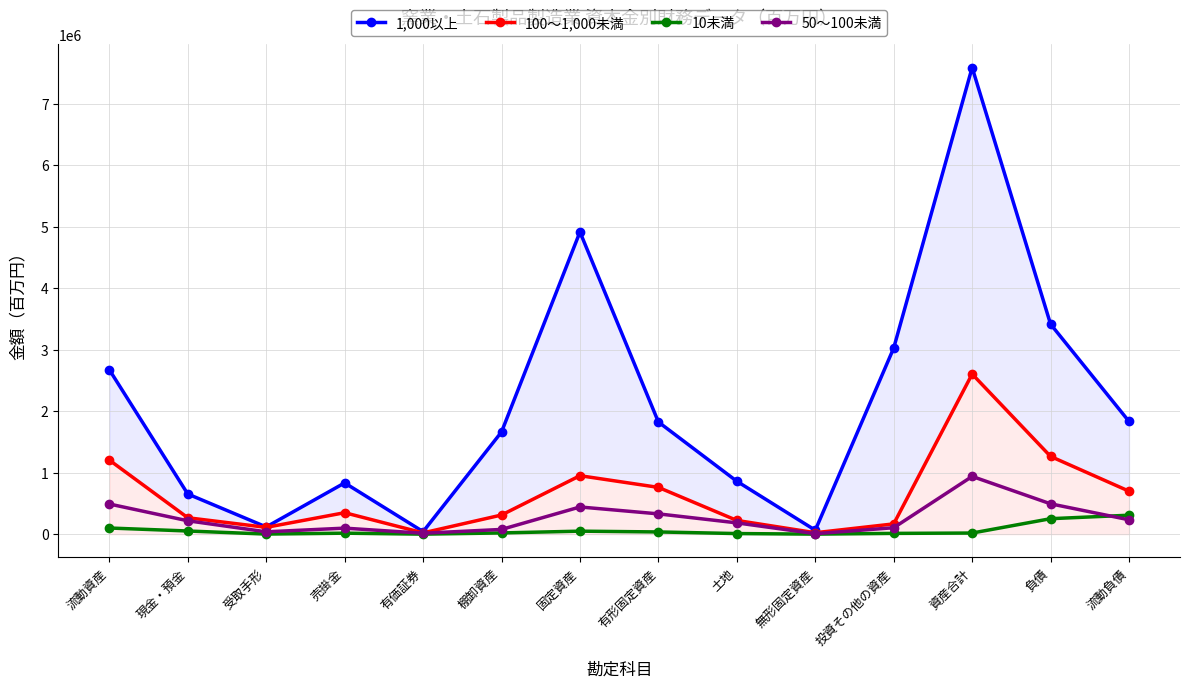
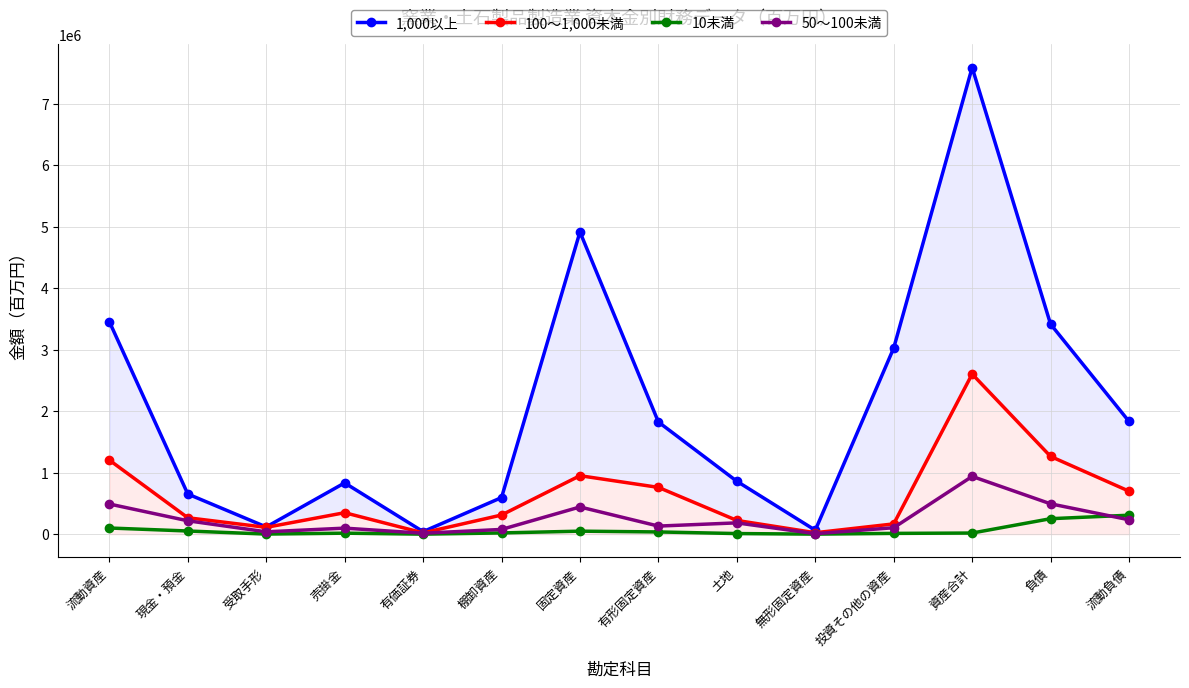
  {
    "1,000以上": {
-     "流動資産": 2700000,
+     "流動資産": 3500000,
      "現金・預金": 700000,
      "売掛金": 800000,
-     "棚卸資産": 1700000,
+     "棚卸資産": 600000,
      "固定資産": 4900000,
      "有形固定資産": 1800000,
      "土地": 900000,
      "投資その他の資産": 3000000,
      "資産合計": 7600000,
      "負債": 3400000,
      "流動負債": 1800000
    },
    "100～1,000未満": {
      "流動資産": 1200000,
      "現金・預金": 300000,
      "売掛金": 300000,
      "棚卸資産": 300000,
      "固定資産": 1000000,
      "有形固定資産": 800000,
      "投資その他の資産": 200000,
      "資産合計": 2600000,
      "負債": 1300000,
      "流動負債": 700000
    },
    "10未満": {
      "流動資産": 100000,
      "現金・預金": 100000,
      "売掛金": 0,
      "棚卸資産": 0,
      "固定資産": 0,
      "有形固定資産": 0,
      "土地": 0,
      "投資その他の資産": 0,
      "資産合計": 0,
      "負債": 300000,
      "流動負債": 300000
    },
    "50～100未満": {
      "流動資産": 500000,
      "現金・預金": 200000,
      "売掛金": 100000,
      "棚卸資産": 100000,
      "固定資産": 400000,
-     "有形固定資産": 300000,
+     "有形固定資産": 100000,
      "投資その他の資産": 100000,
      "資産合計": 900000,
      "負債": 500000,
      "流動負債": 200000
    }
  }
